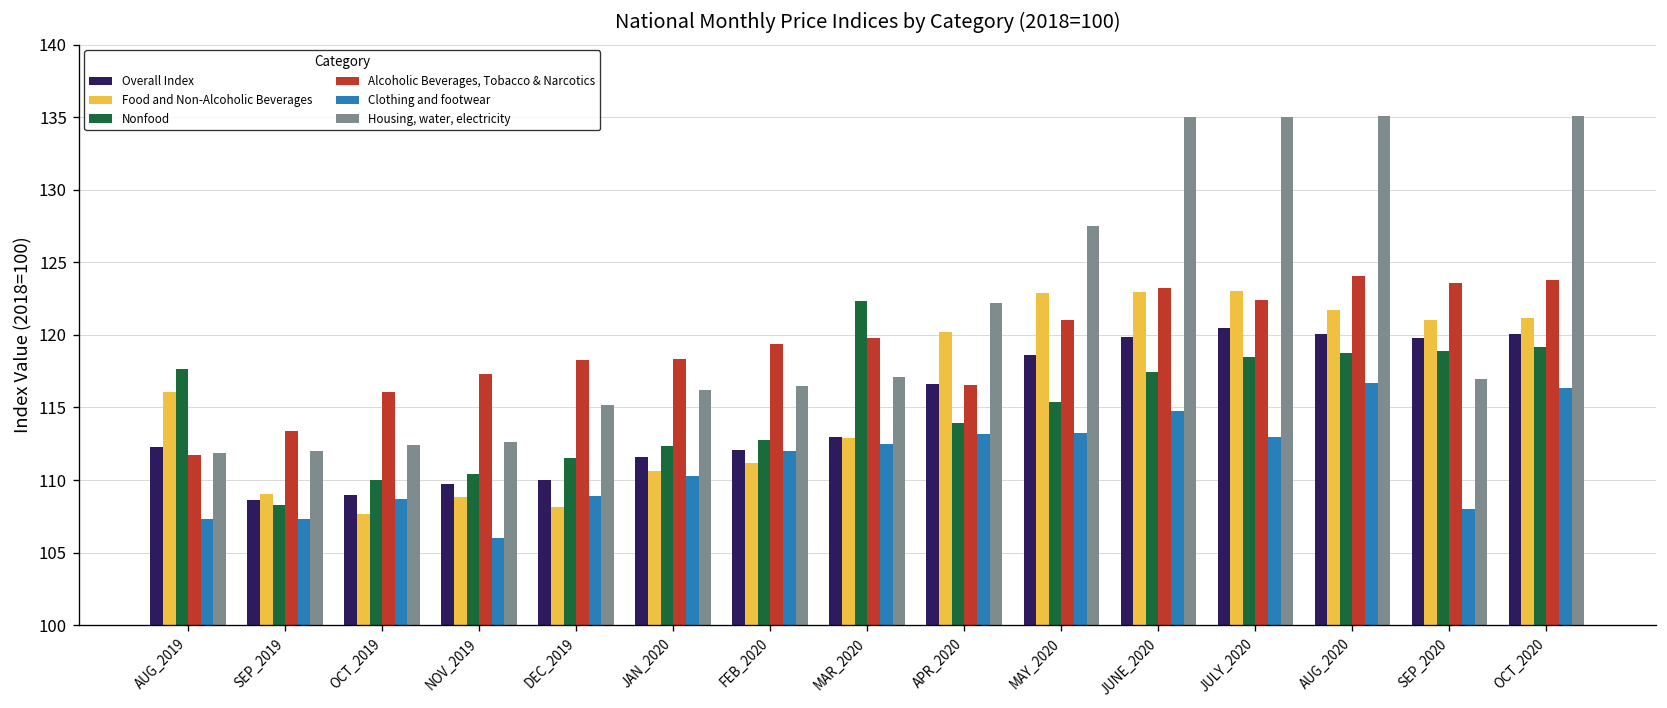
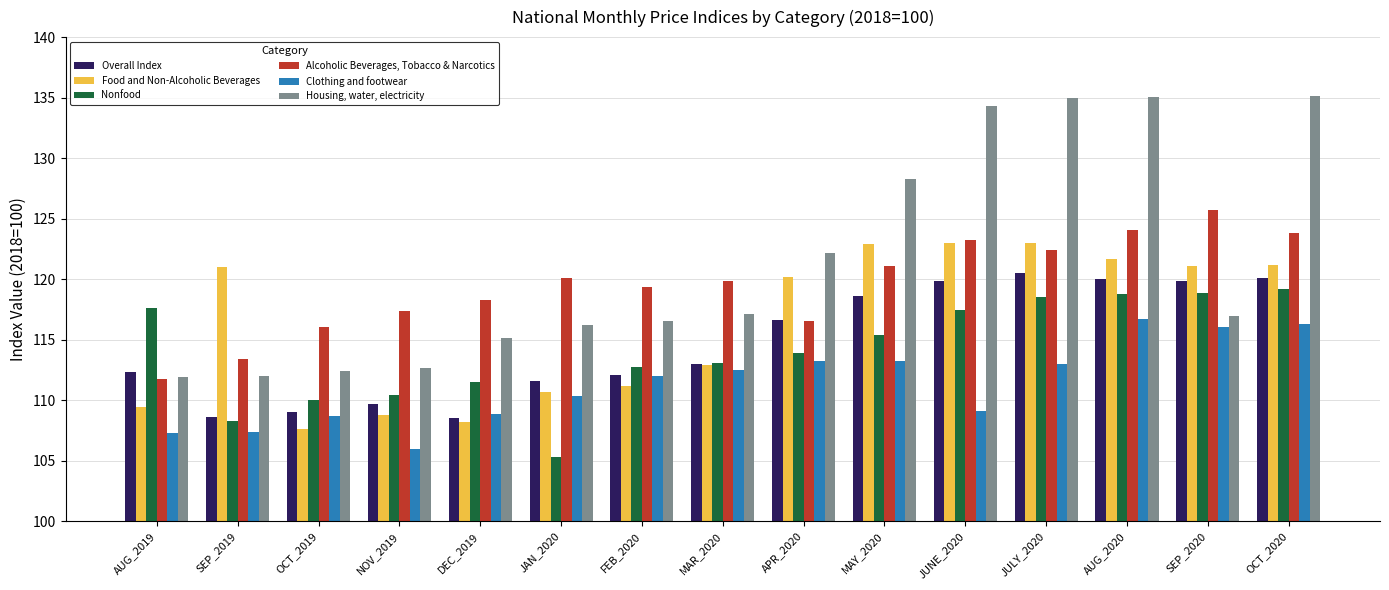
  {
    "Overall Index": {
      "AUG_2019": 112.3,
      "SEP_2019": 108.6,
      "OCT_2019": 109.0,
      "NOV_2019": 109.7,
-     "DEC_2019": 110.0,
+     "DEC_2019": 108.5,
      "JAN_2020": 111.6,
      "FEB_2020": 112.1,
      "MAR_2020": 113.0,
      "APR_2020": 116.6,
      "MAY_2020": 118.6,
      "JUNE_2020": 119.8,
      "JULY_2020": 120.5,
      "AUG_2020": 120.0,
      "SEP_2020": 119.8,
      "OCT_2020": 120.1
    },
    "Food and Non-Alcoholic Beverages": {
-     "AUG_2019": 116.1,
-     "SEP_2019": 109.1,
+     "AUG_2019": 109.4,
+     "SEP_2019": 121.0,
      "OCT_2019": 107.6,
      "NOV_2019": 108.8,
      "DEC_2019": 108.2,
      "JAN_2020": 110.6,
      "FEB_2020": 111.2,
      "MAR_2020": 112.9,
      "APR_2020": 120.2,
      "MAY_2020": 122.9,
      "JUNE_2020": 123.0,
      "JULY_2020": 123.0,
      "AUG_2020": 121.7,
      "SEP_2020": 121.0,
      "OCT_2020": 121.2
    },
    "Nonfood": {
      "AUG_2019": 117.6,
      "SEP_2019": 108.3,
      "OCT_2019": 110.0,
      "NOV_2019": 110.4,
      "DEC_2019": 111.5,
-     "JAN_2020": 112.4,
+     "JAN_2020": 105.3,
      "FEB_2020": 112.8,
-     "MAR_2020": 122.3,
+     "MAR_2020": 113.1,
      "APR_2020": 113.9,
      "MAY_2020": 115.4,
      "JUNE_2020": 117.4,
      "JULY_2020": 118.5,
      "AUG_2020": 118.8,
      "SEP_2020": 118.9,
      "OCT_2020": 119.2
    },
    "Alcoholic Beverages, Tobacco & Narcotics": {
      "AUG_2019": 111.8,
      "SEP_2019": 113.4,
      "OCT_2019": 116.0,
      "NOV_2019": 117.3,
      "DEC_2019": 118.3,
-     "JAN_2020": 118.3,
+     "JAN_2020": 120.1,
      "FEB_2020": 119.4,
      "MAR_2020": 119.8,
      "APR_2020": 116.5,
      "MAY_2020": 121.0,
      "JUNE_2020": 123.3,
      "JULY_2020": 122.4,
      "AUG_2020": 124.0,
-     "SEP_2020": 123.6,
+     "SEP_2020": 125.7,
      "OCT_2020": 123.8
    },
    "Clothing and footwear": {
      "AUG_2019": 107.3,
      "SEP_2019": 107.3,
      "OCT_2019": 108.7,
      "NOV_2019": 106.0,
      "DEC_2019": 108.9,
      "JAN_2020": 110.3,
      "FEB_2020": 112.0,
      "MAR_2020": 112.5,
      "APR_2020": 113.2,
      "MAY_2020": 113.3,
-     "JUNE_2020": 114.7,
+     "JUNE_2020": 109.1,
      "JULY_2020": 113.0,
      "AUG_2020": 116.7,
-     "SEP_2020": 108,
+     "SEP_2020": 116,
      "OCT_2020": 116.3
    },
    "Housing, water, electricity": {
      "AUG_2019": 111.9,
      "SEP_2019": 112.0,
      "OCT_2019": 112.4,
      "NOV_2019": 112.6,
      "DEC_2019": 115.1,
      "JAN_2020": 116.2,
      "FEB_2020": 116.5,
      "MAR_2020": 117.1,
      "APR_2020": 122.2,
-     "MAY_2020": 127.5,
-     "JUNE_2020": 135.0,
+     "MAY_2020": 128.3,
+     "JUNE_2020": 134.3,
      "JULY_2020": 135.0,
      "AUG_2020": 135.1,
      "SEP_2020": 117.0,
      "OCT_2020": 135.1
    }
  }
